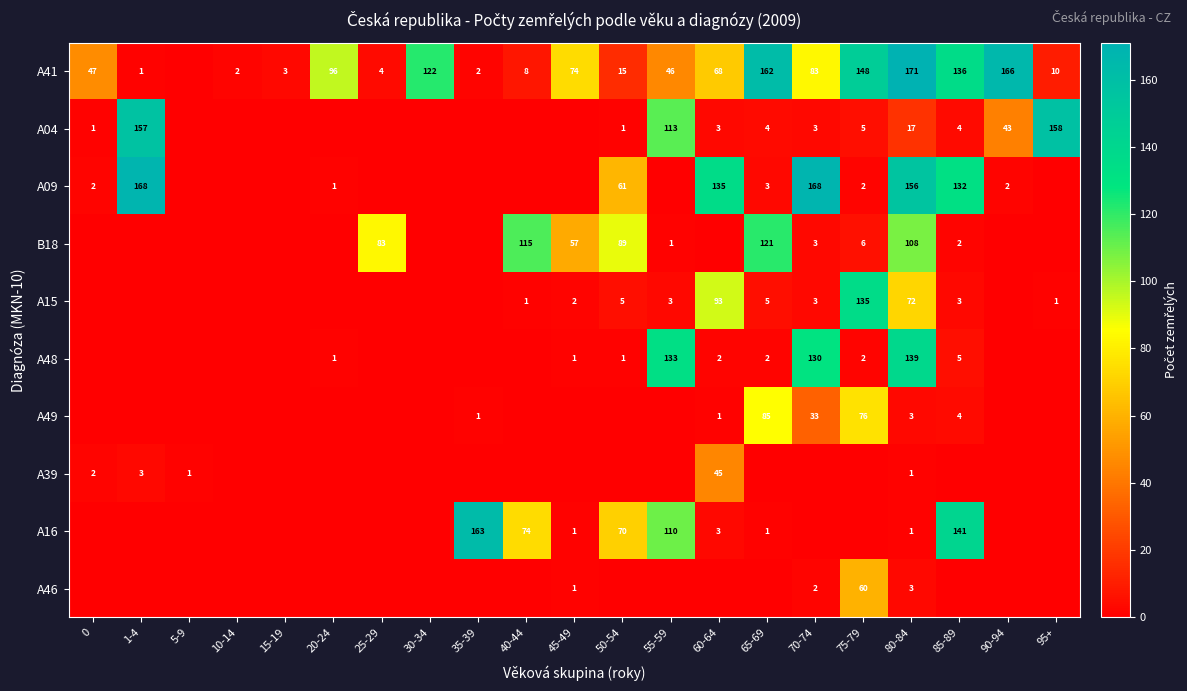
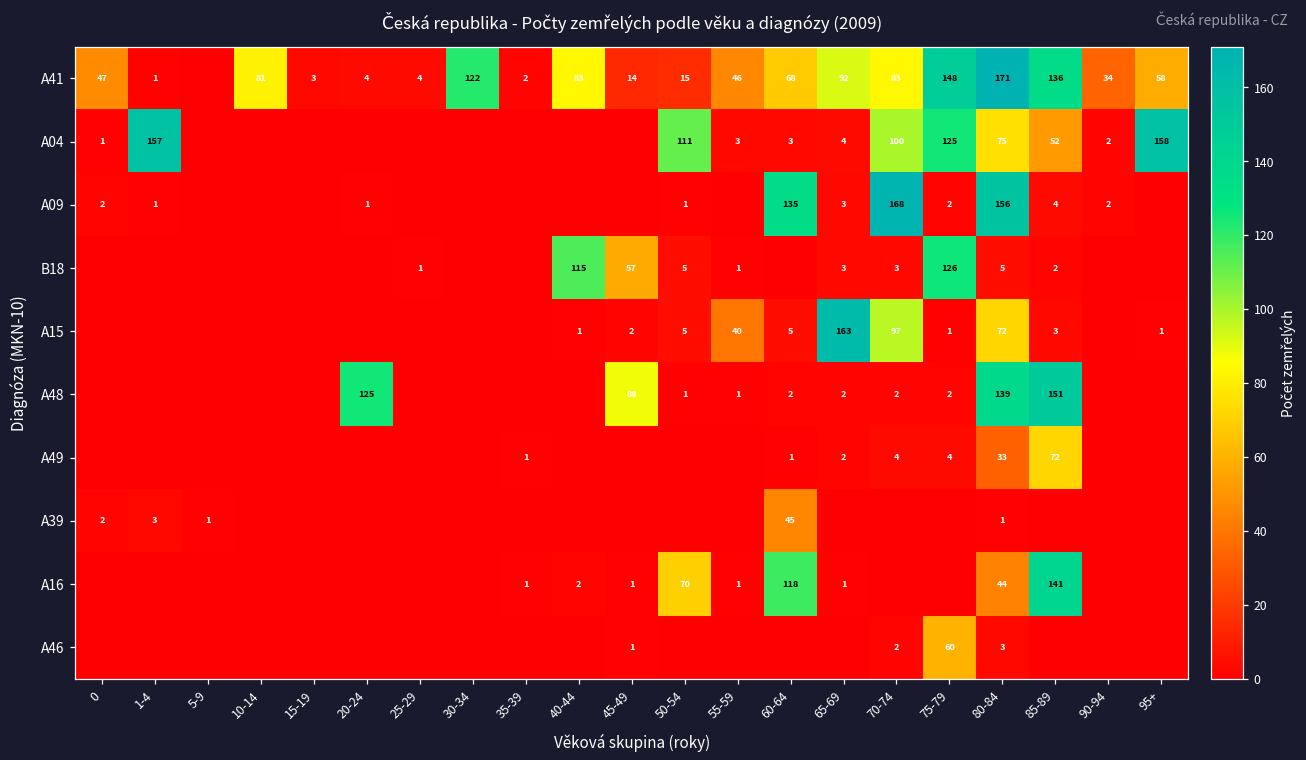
  {
    "A41": {
      "0": 47,
      "1-4": 1,
-     "10-14": 2,
+     "10-14": 81,
      "15-19": 3,
-     "20-24": 96,
+     "20-24": 4,
      "25-29": 4,
      "30-34": 122,
      "35-39": 2,
-     "40-44": 8,
-     "45-49": 74,
+     "40-44": 83,
+     "45-49": 14,
      "50-54": 15,
      "55-59": 46,
      "60-64": 68,
-     "65-69": 162,
+     "65-69": 92,
      "70-74": 83,
      "75-79": 148,
      "80-84": 171,
      "85-89": 136,
-     "90-94": 166,
-     "95+": 10
+     "90-94": 34,
+     "95+": 58
    },
    "A04": {
      "0": 1,
      "1-4": 157,
-     "50-54": 1,
-     "55-59": 113,
+     "50-54": 111,
+     "55-59": 3,
      "60-64": 3,
      "65-69": 4,
-     "70-74": 3,
-     "75-79": 5,
-     "80-84": 17,
-     "85-89": 4,
-     "90-94": 43,
+     "70-74": 100,
+     "75-79": 125,
+     "80-84": 75,
+     "85-89": 52,
+     "90-94": 2,
      "95+": 158
    },
    "A09": {
      "0": 2,
-     "1-4": 168,
+     "1-4": 1,
      "20-24": 1,
-     "50-54": 61,
+     "50-54": 1,
      "60-64": 135,
      "65-69": 3,
      "70-74": 168,
      "75-79": 2,
      "80-84": 156,
-     "85-89": 132,
+     "85-89": 4,
      "90-94": 2
    },
    "B18": {
-     "25-29": 83,
+     "25-29": 1,
      "40-44": 115,
      "45-49": 57,
-     "50-54": 89,
+     "50-54": 5,
      "55-59": 1,
-     "65-69": 121,
+     "65-69": 3,
      "70-74": 3,
-     "75-79": 6,
-     "80-84": 108,
+     "75-79": 126,
+     "80-84": 5,
      "85-89": 2
    },
    "A15": {
      "40-44": 1,
      "45-49": 2,
      "50-54": 5,
-     "55-59": 3,
-     "60-64": 93,
-     "65-69": 5,
-     "70-74": 3,
-     "75-79": 135,
+     "55-59": 40,
+     "60-64": 5,
+     "65-69": 163,
+     "70-74": 97,
+     "75-79": 1,
      "80-84": 72,
      "85-89": 3,
      "95+": 1
    },
    "A48": {
-     "20-24": 1,
-     "45-49": 1,
+     "20-24": 125,
+     "45-49": 88,
      "50-54": 1,
-     "55-59": 133,
+     "55-59": 1,
      "60-64": 2,
      "65-69": 2,
-     "70-74": 130,
+     "70-74": 2,
      "75-79": 2,
      "80-84": 139,
-     "85-89": 5
+     "85-89": 151
    },
    "A49": {
      "35-39": 1,
      "60-64": 1,
-     "65-69": 85,
-     "70-74": 33,
-     "75-79": 76,
-     "80-84": 3,
-     "85-89": 4
+     "65-69": 2,
+     "70-74": 4,
+     "75-79": 4,
+     "80-84": 33,
+     "85-89": 72
    },
    "A39": {
      "0": 2,
      "1-4": 3,
      "5-9": 1,
      "60-64": 45,
      "80-84": 1
    },
    "A16": {
-     "35-39": 163,
-     "40-44": 74,
+     "35-39": 1,
+     "40-44": 2,
      "45-49": 1,
      "50-54": 70,
-     "55-59": 110,
-     "60-64": 3,
+     "55-59": 1,
+     "60-64": 118,
      "65-69": 1,
-     "80-84": 1,
+     "80-84": 44,
      "85-89": 141
    },
    "A46": {
      "45-49": 1,
      "70-74": 2,
      "75-79": 60,
      "80-84": 3
    }
  }
